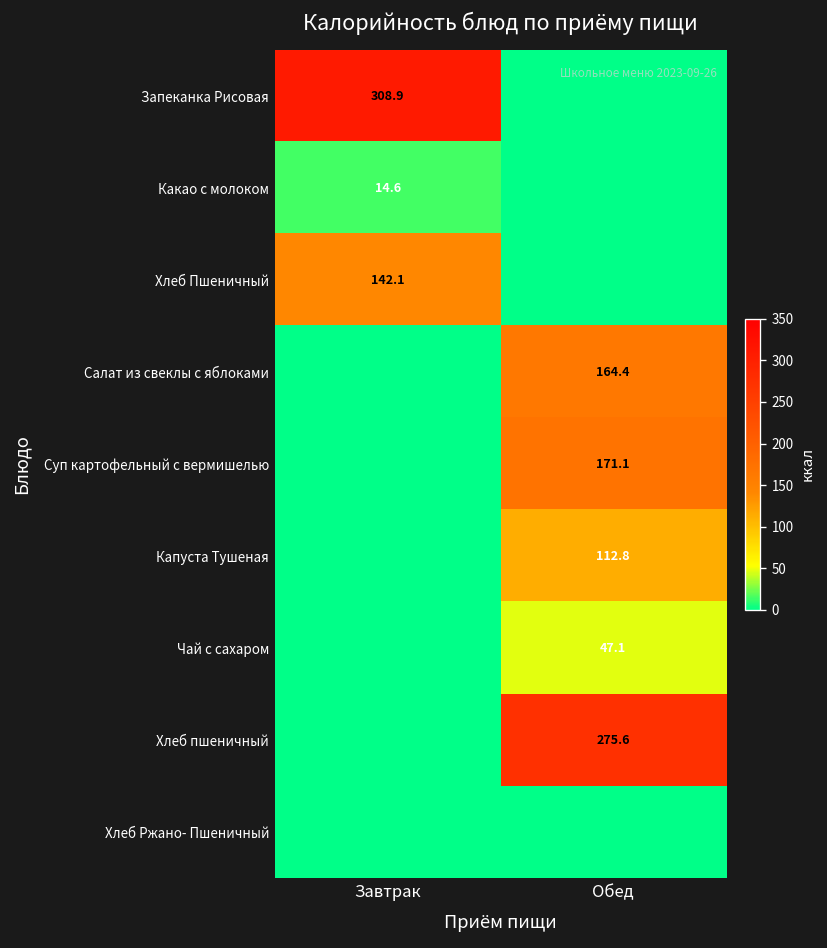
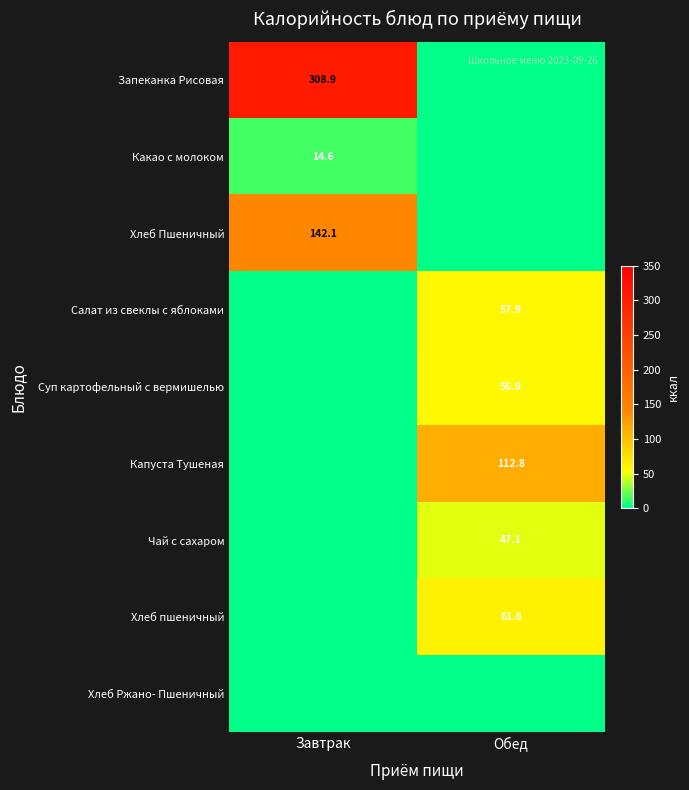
  {
    "Запеканка Рисовая": {
      "Завтрак": 308.9
    },
    "Какао с молоком": {
      "Завтрак": 14.6
    },
    "Хлеб Пшеничный": {
      "Завтрак": 142.1
    },
    "Салат из свеклы с яблоками": {
-     "Обед": 164.4
+     "Обед": 57.9
    },
    "Суп картофельный с вермишелью": {
-     "Обед": 171.1
+     "Обед": 56.9
    },
    "Капуста Тушеная": {
      "Обед": 112.8
    },
    "Чай с сахаром": {
      "Обед": 47.1
    },
    "Хлеб пшеничный": {
-     "Обед": 275.6
+     "Обед": 61.6
    }
  }
